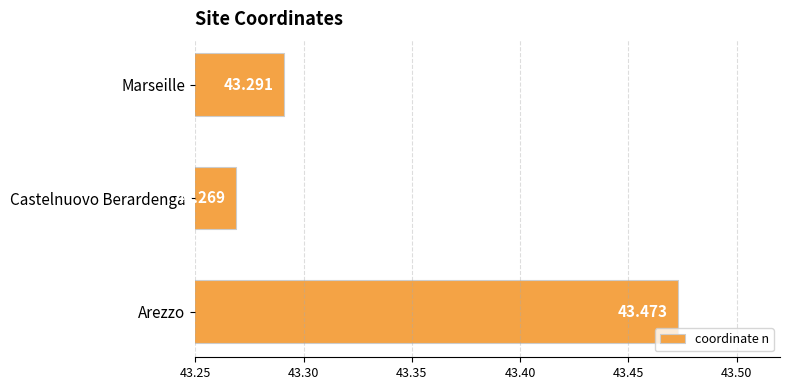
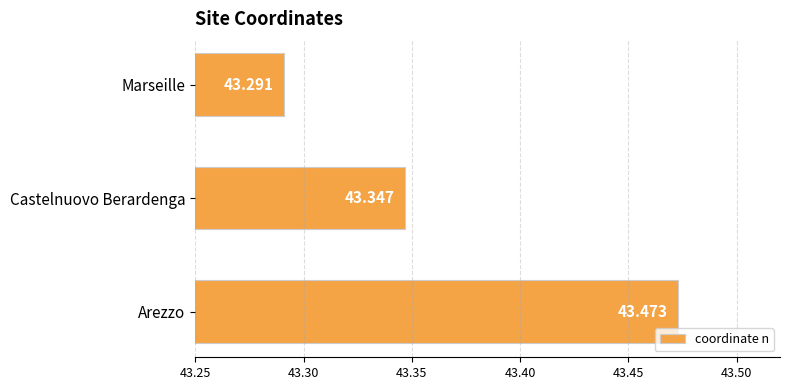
  {
    "Marseille": 43.291,
-   "Castelnuovo Berardenga": 43.269,
+   "Castelnuovo Berardenga": 43.347,
    "Arezzo": 43.473
  }
